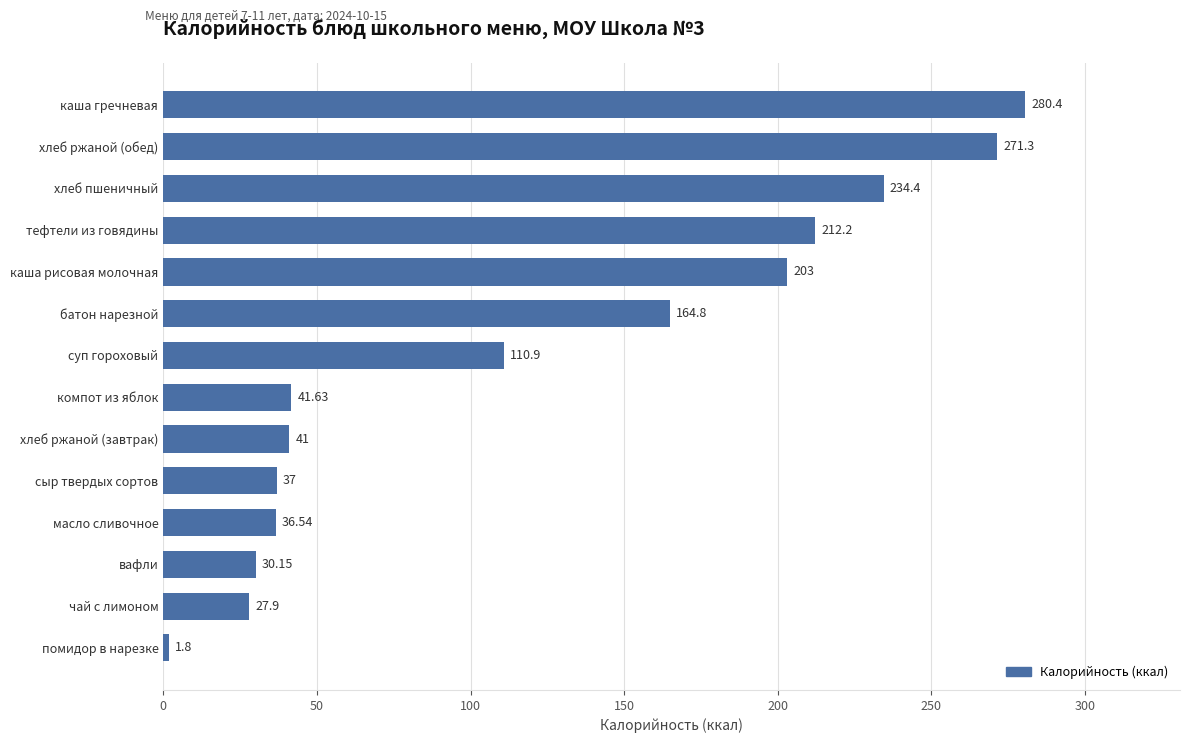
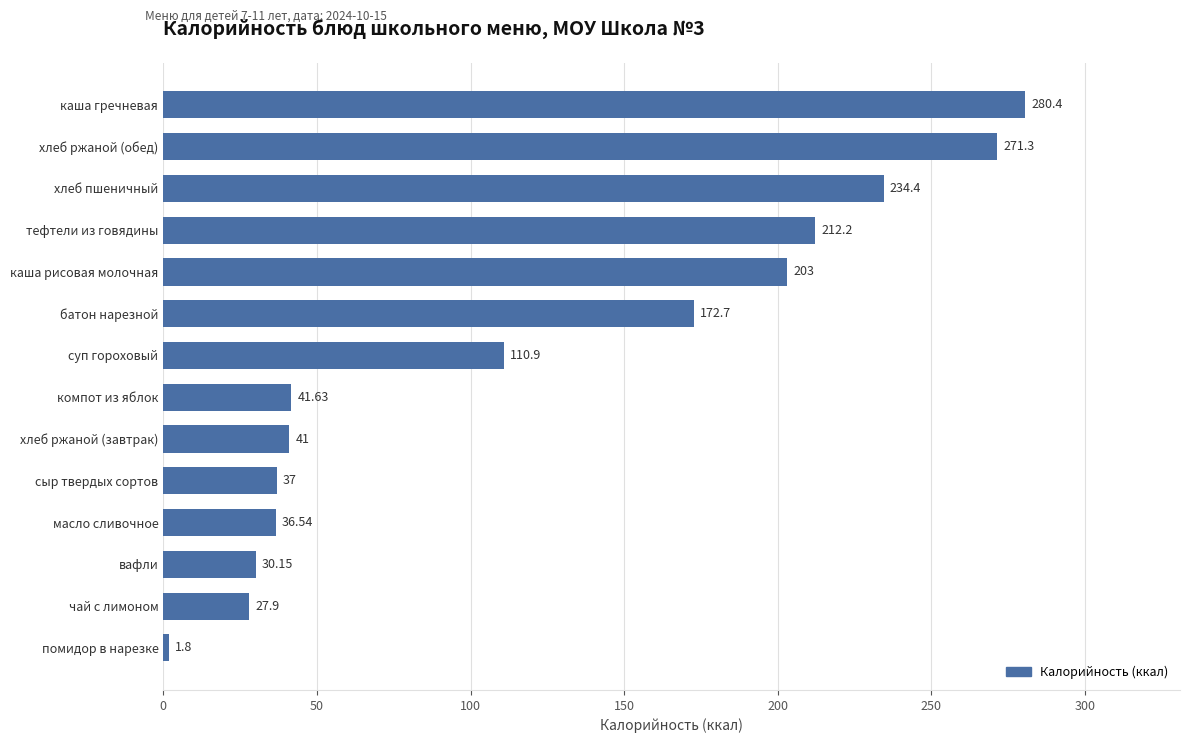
  {
    "каша гречневая": 280.4,
    "хлеб ржаной (обед)": 271.3,
    "хлеб пшеничный": 234.4,
    "тефтели из говядины": 212.2,
    "каша рисовая молочная": 203,
-   "батон нарезной": 164.8,
+   "батон нарезной": 172.7,
    "суп гороховый": 110.9,
    "компот из яблок": 41.63,
    "хлеб ржаной (завтрак)": 41,
    "сыр твердых сортов": 37,
    "масло сливочное": 36.54,
    "вафли": 30.15,
    "чай с лимоном": 27.9,
    "помидор в нарезке": 1.8
  }
